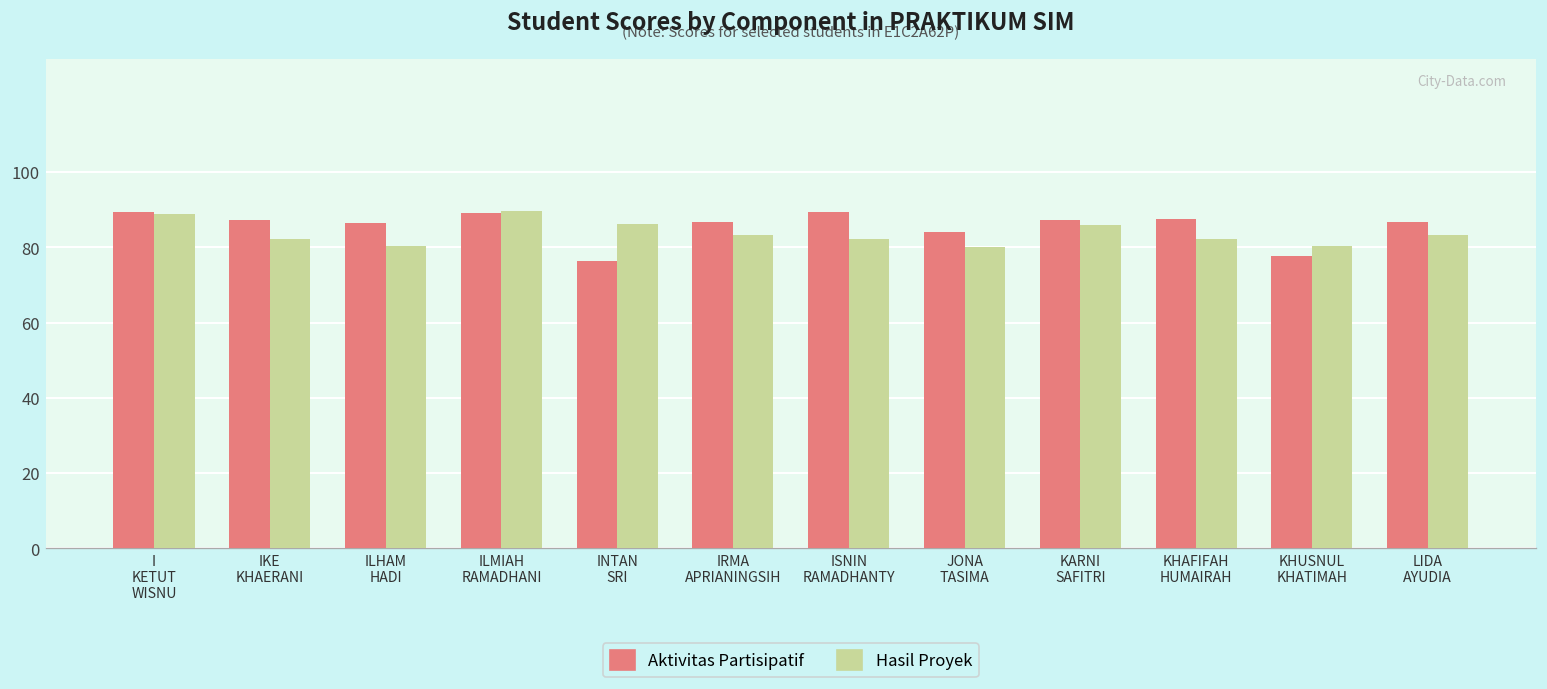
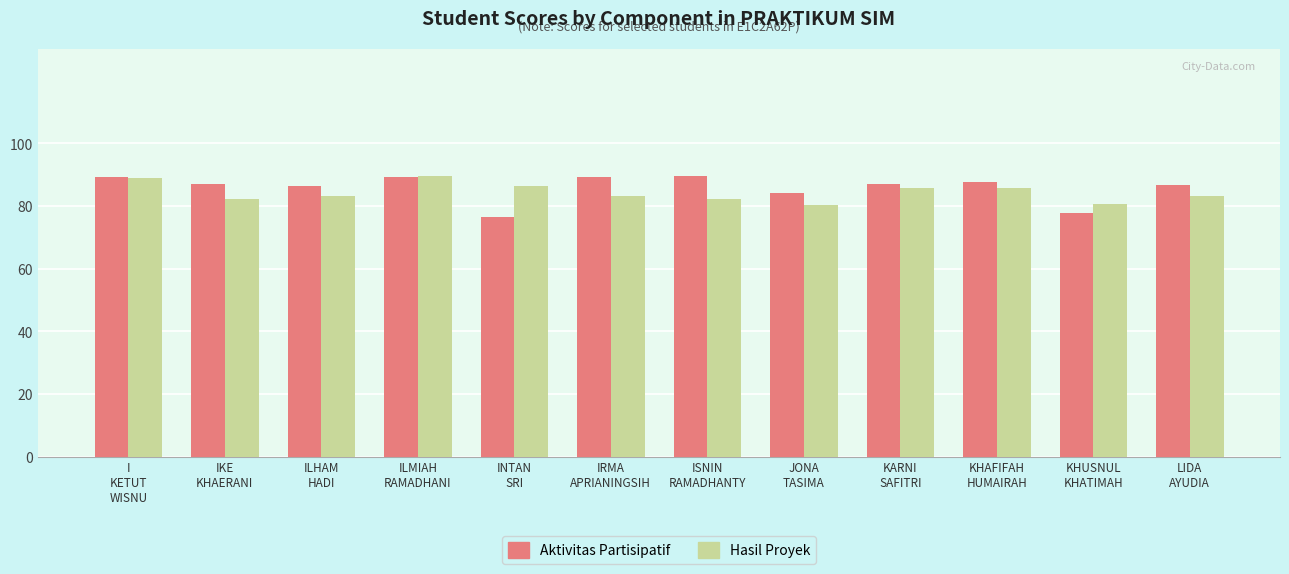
  {
    "Aktivitas Partisipatif": {
      "I KETUT WISNU": 89,
      "IKE KHAERANI": 87,
      "ILHAM HADI": 87,
      "ILMIAH RAMADHANI": 89,
      "INTAN SRI": 77,
-     "IRMA APRIANINGSIH": 87,
+     "IRMA APRIANINGSIH": 89,
      "ISNIN RAMADHANTY": 90,
      "JONA TASIMA": 84,
      "KARNI SAFITRI": 87,
      "KHAFIFAH HUMAIRAH": 88,
      "KHUSNUL KHATIMAH": 78,
      "LIDA AYUDIA": 87
    },
    "Hasil Proyek": {
      "I KETUT WISNU": 89,
      "IKE KHAERANI": 82,
-     "ILHAM HADI": 80,
+     "ILHAM HADI": 83,
      "ILMIAH RAMADHANI": 90,
      "INTAN SRI": 86,
      "IRMA APRIANINGSIH": 83,
      "ISNIN RAMADHANTY": 82,
      "JONA TASIMA": 80,
      "KARNI SAFITRI": 86,
-     "KHAFIFAH HUMAIRAH": 82,
+     "KHAFIFAH HUMAIRAH": 86,
      "KHUSNUL KHATIMAH": 81,
      "LIDA AYUDIA": 83
    }
  }
